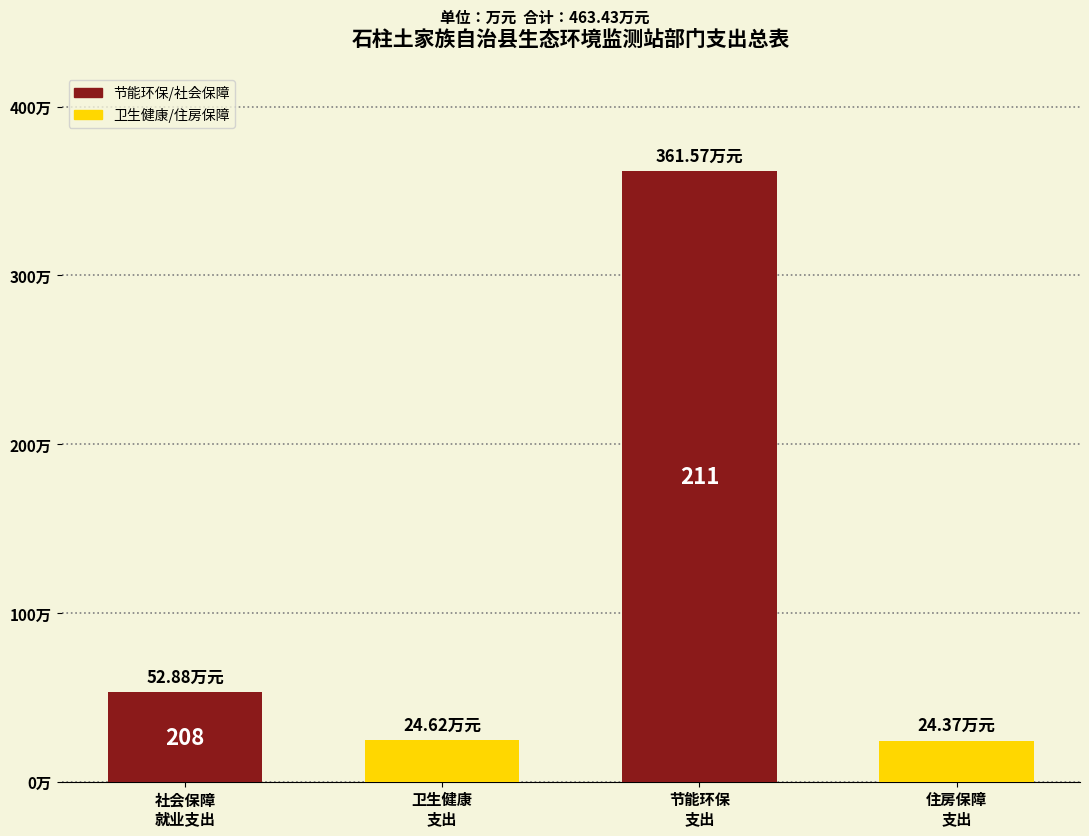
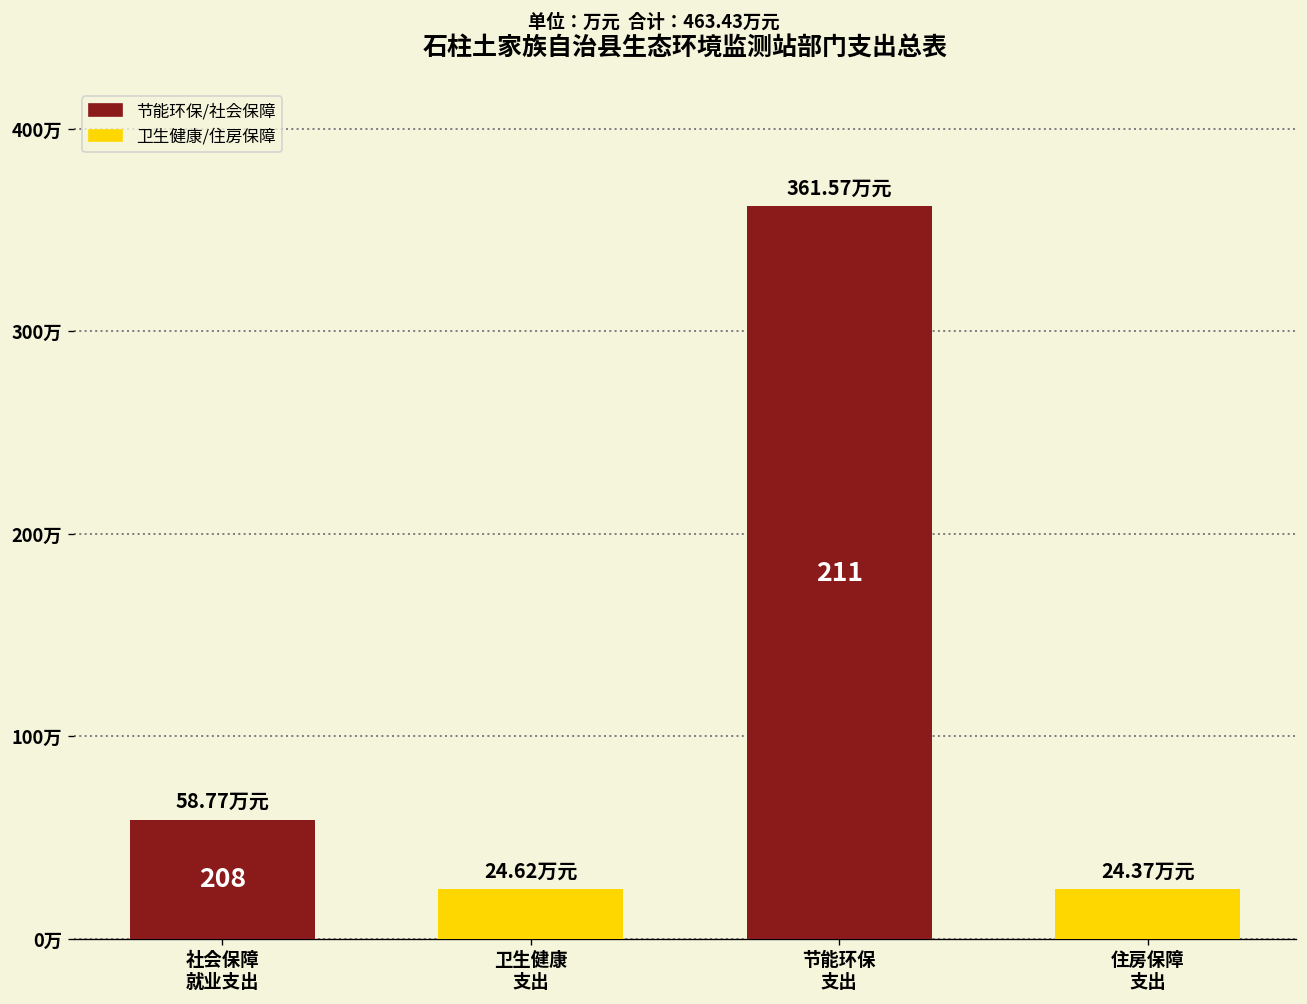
  {
-   "社会保障 就业支出": 52.88,
+   "社会保障 就业支出": 58.77,
    "卫生健康 支出": 24.62,
    "节能环保 支出": 361.57,
    "住房保障 支出": 24.37
  }
